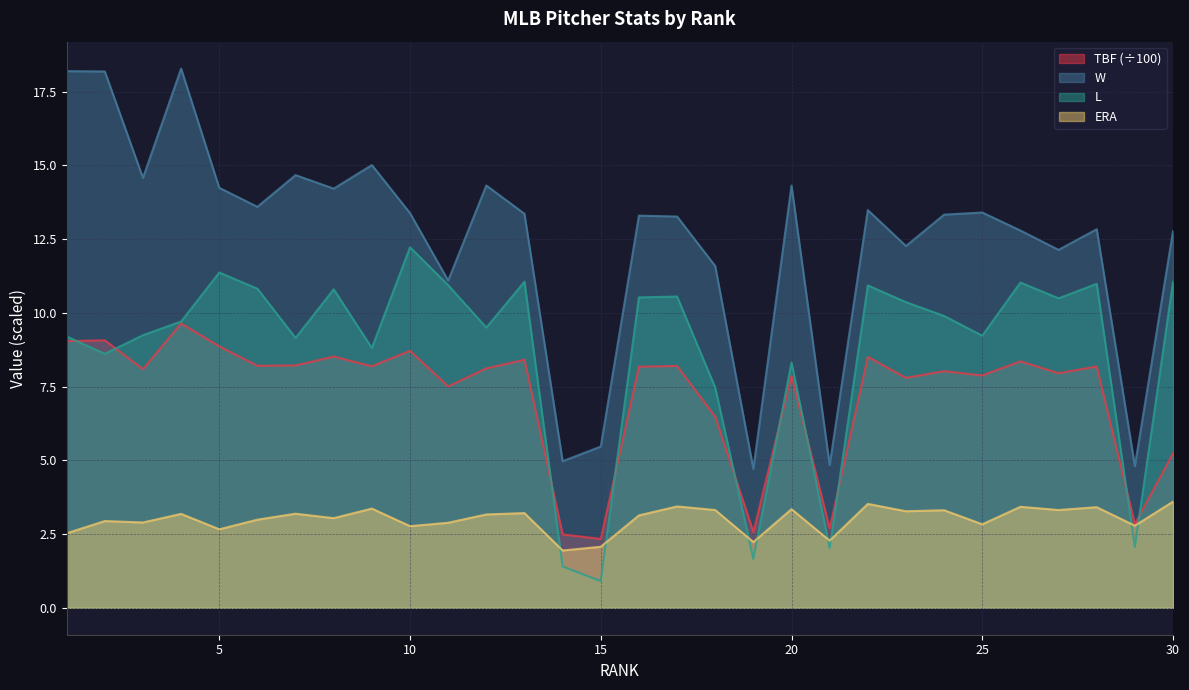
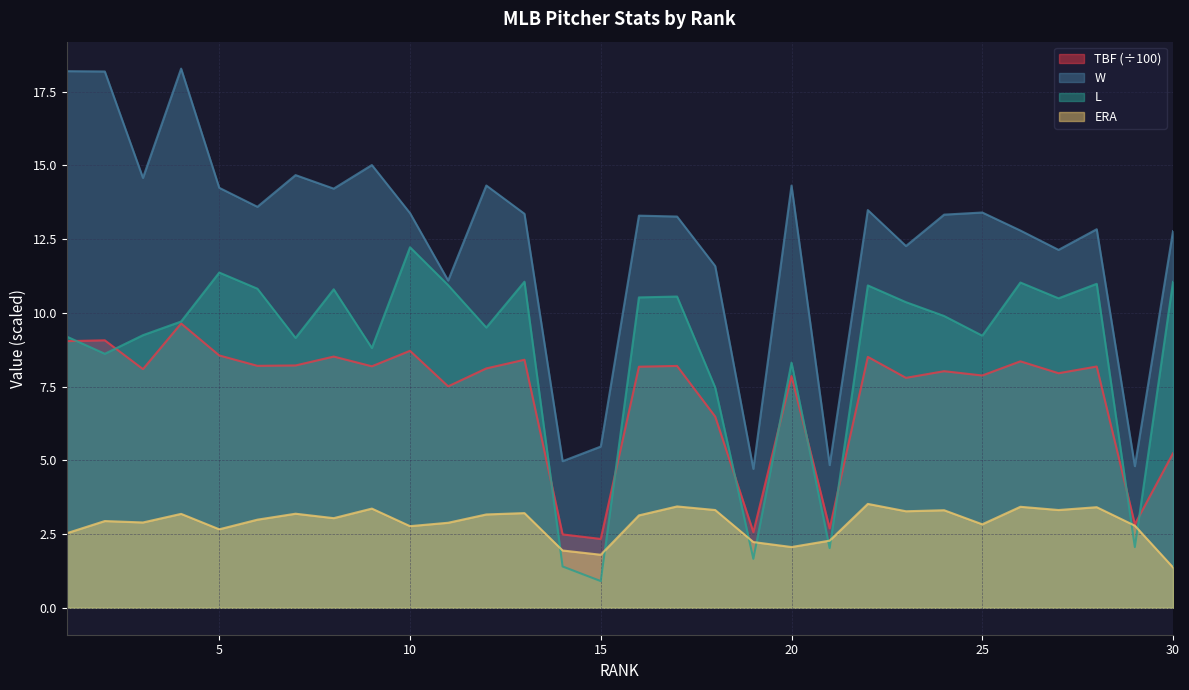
  {
    "TBF (÷100)": {
-     "5": 8.9,
+     "5": 8.6,
      "10": 8.7,
      "15": 2.3,
      "20": 7.9,
      "25": 7.9,
      "30": 5.2
    },
    "ERA": {
      "5": 2.7,
      "10": 2.8,
-     "15": 2.1,
-     "20": 3.3,
+     "15": 1.8,
+     "20": 2.1,
      "25": 2.8,
-     "30": 3.6
+     "30": 1.4
    }
  }
